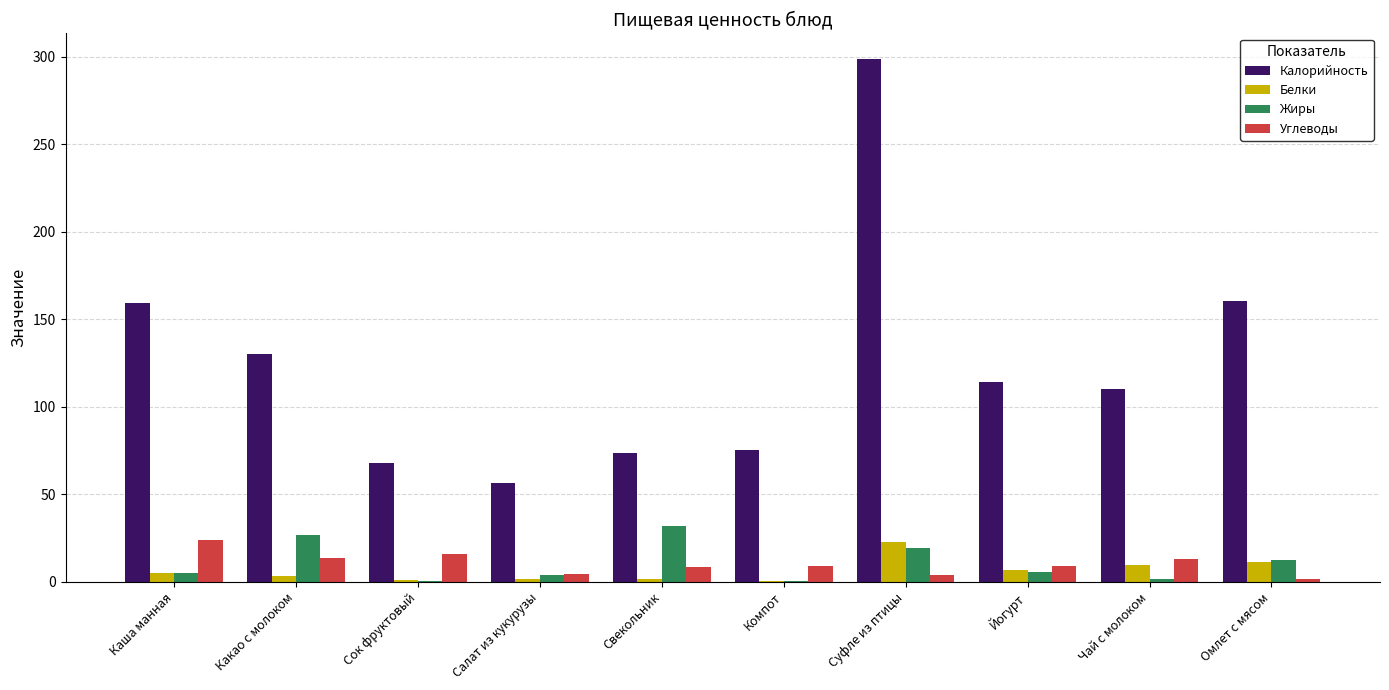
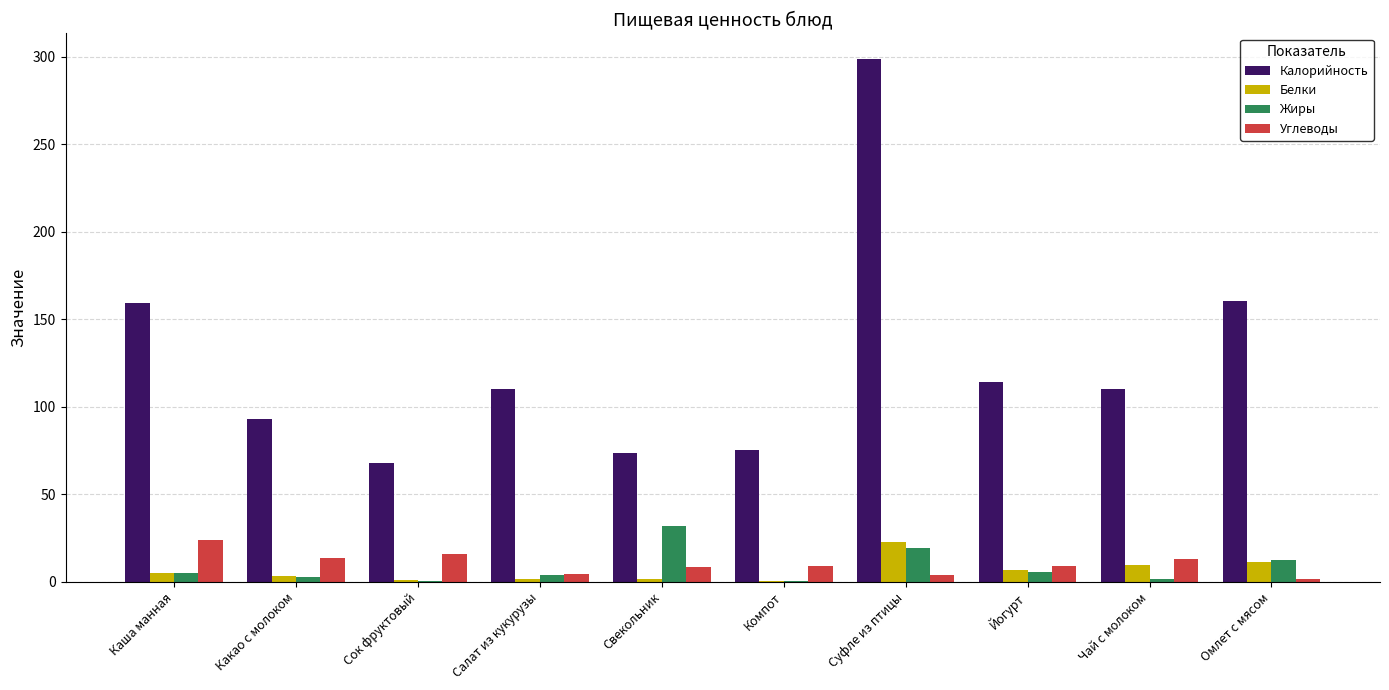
  {
    "Калорийность": {
      "Каша манная": 159,
-     "Какао с молоком": 130,
+     "Какао с молоком": 93,
      "Сок фруктовый": 68,
-     "Салат из кукурузы": 57,
+     "Салат из кукурузы": 110,
      "Свекольник": 74,
      "Компот": 75,
      "Суфле из птицы": 298,
      "Йогурт": 114,
      "Чай с молоком": 110,
      "Омлет с мясом": 161
    },
    "Белки": {
      "Каша манная": 5,
      "Какао с молоком": 3,
      "Салат из кукурузы": 2,
      "Свекольник": 2,
      "Суфле из птицы": 23,
      "Йогурт": 7,
      "Чай с молоком": 9,
      "Омлет с мясом": 11
    },
    "Жиры": {
      "Каша манная": 5,
-     "Какао с молоком": 27,
+     "Какао с молоком": 3,
      "Салат из кукурузы": 4,
      "Свекольник": 32,
      "Суфле из птицы": 19,
      "Йогурт": 6,
      "Чай с молоком": 1,
      "Омлет с мясом": 12
    },
    "Углеводы": {
      "Каша манная": 24,
      "Какао с молоком": 14,
      "Сок фруктовый": 16,
      "Салат из кукурузы": 5,
      "Свекольник": 8,
      "Компот": 9,
      "Суфле из птицы": 4,
      "Йогурт": 9,
      "Чай с молоком": 13,
      "Омлет с мясом": 2
    }
  }
